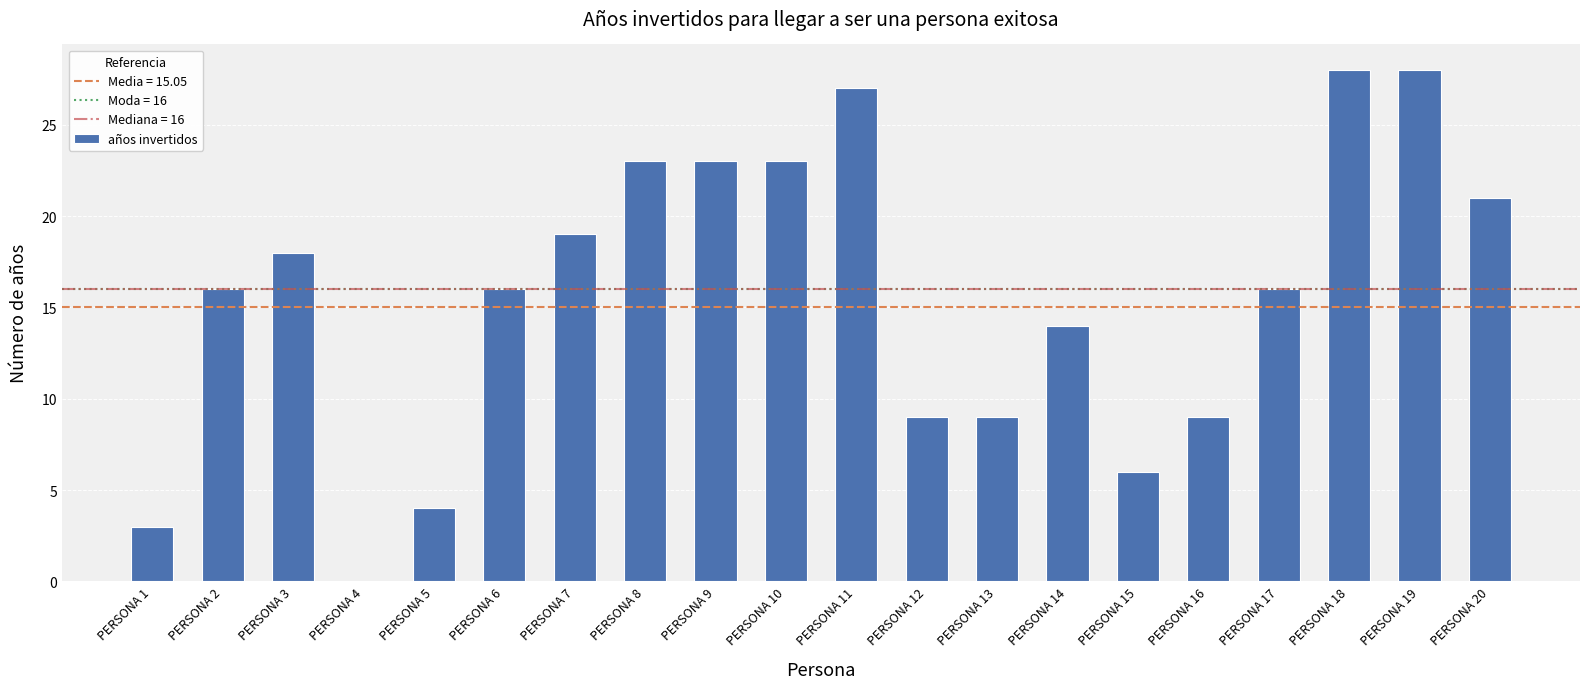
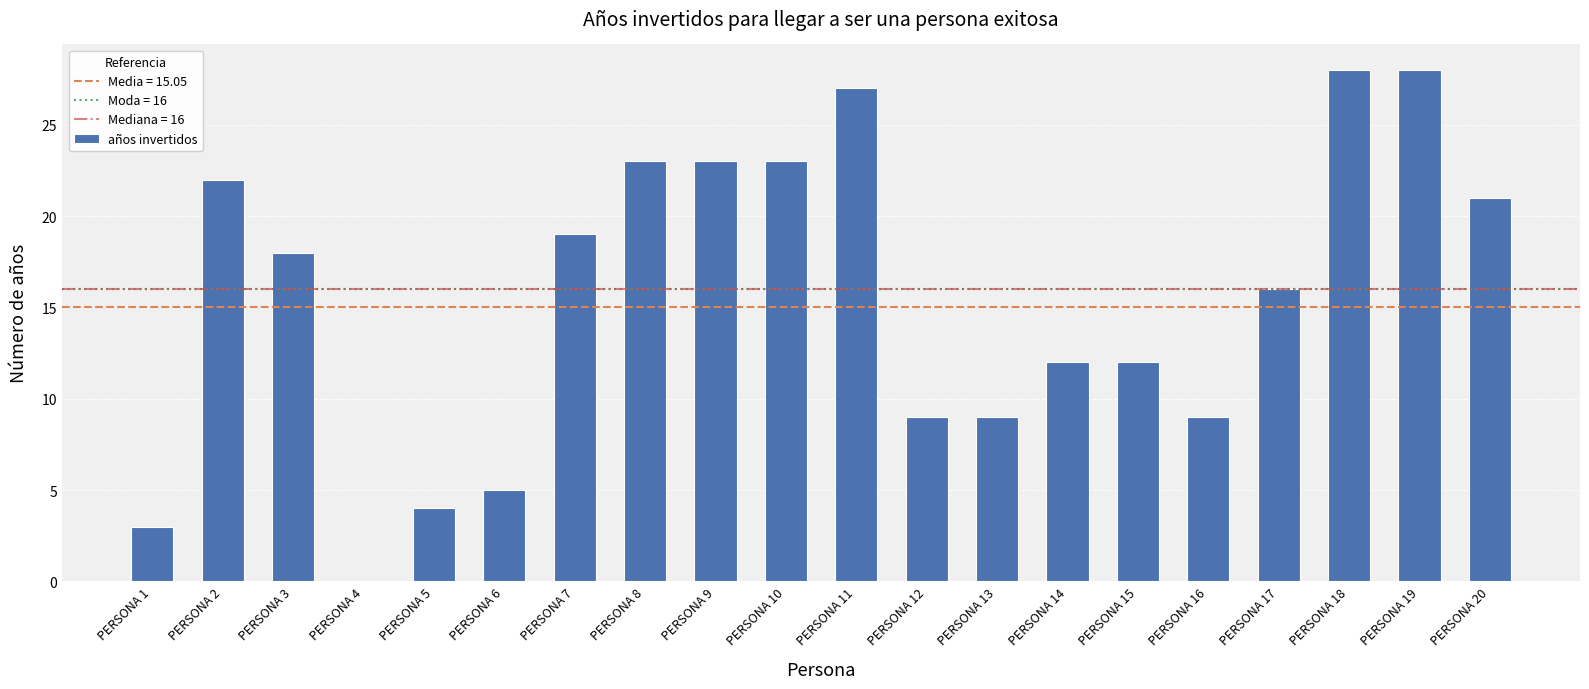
  {
    "PERSONA 1": 3,
-   "PERSONA 2": 16,
+   "PERSONA 2": 22,
    "PERSONA 3": 18,
    "PERSONA 4": 0,
    "PERSONA 5": 4,
-   "PERSONA 6": 16,
+   "PERSONA 6": 5,
    "PERSONA 7": 19,
    "PERSONA 8": 23,
    "PERSONA 9": 23,
    "PERSONA 10": 23,
    "PERSONA 11": 27,
    "PERSONA 12": 9,
    "PERSONA 13": 9,
-   "PERSONA 14": 14,
-   "PERSONA 15": 6,
+   "PERSONA 14": 12,
+   "PERSONA 15": 12,
    "PERSONA 16": 9,
    "PERSONA 17": 16,
    "PERSONA 18": 28,
    "PERSONA 19": 28,
    "PERSONA 20": 21
  }
